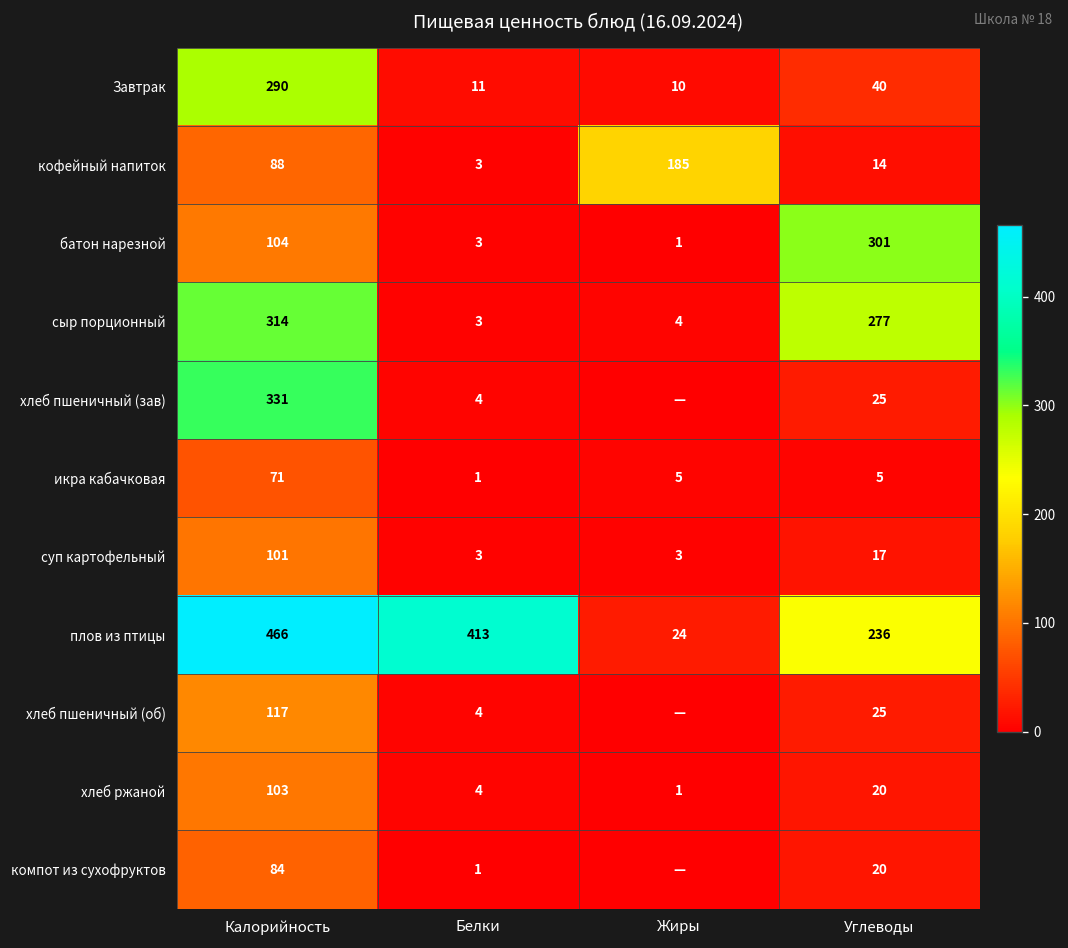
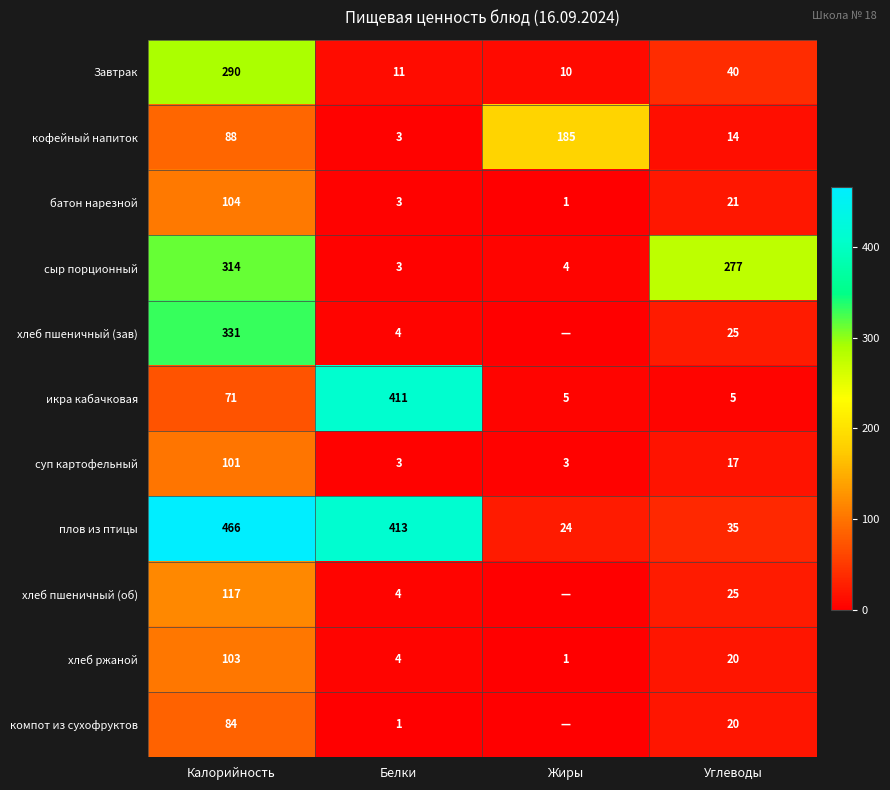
  {
    "Завтрак": {
      "Калорийность": 290,
      "Белки": 11,
      "Жиры": 10,
      "Углеводы": 40
    },
    "кофейный напиток": {
      "Калорийность": 88,
      "Белки": 3,
      "Жиры": 185,
      "Углеводы": 14
    },
    "батон нарезной": {
      "Калорийность": 104,
      "Белки": 3,
      "Жиры": 1,
-     "Углеводы": 301
+     "Углеводы": 21
    },
    "сыр порционный": {
      "Калорийность": 314,
      "Белки": 3,
      "Жиры": 4,
      "Углеводы": 277
    },
    "хлеб пшеничный (зав)": {
      "Калорийность": 331,
      "Белки": 4,
      "Углеводы": 25
    },
    "икра кабачковая": {
      "Калорийность": 71,
-     "Белки": 1,
+     "Белки": 411,
      "Жиры": 5,
      "Углеводы": 5
    },
    "суп картофельный": {
      "Калорийность": 101,
      "Белки": 3,
      "Жиры": 3,
      "Углеводы": 17
    },
    "плов из птицы": {
      "Калорийность": 466,
      "Белки": 413,
      "Жиры": 24,
-     "Углеводы": 236
+     "Углеводы": 35
    },
    "хлеб пшеничный (об)": {
      "Калорийность": 117,
      "Белки": 4,
      "Углеводы": 25
    },
    "хлеб ржаной": {
      "Калорийность": 103,
      "Белки": 4,
      "Жиры": 1,
      "Углеводы": 20
    },
    "компот из сухофруктов": {
      "Калорийность": 84,
      "Белки": 1,
      "Углеводы": 20
    }
  }
